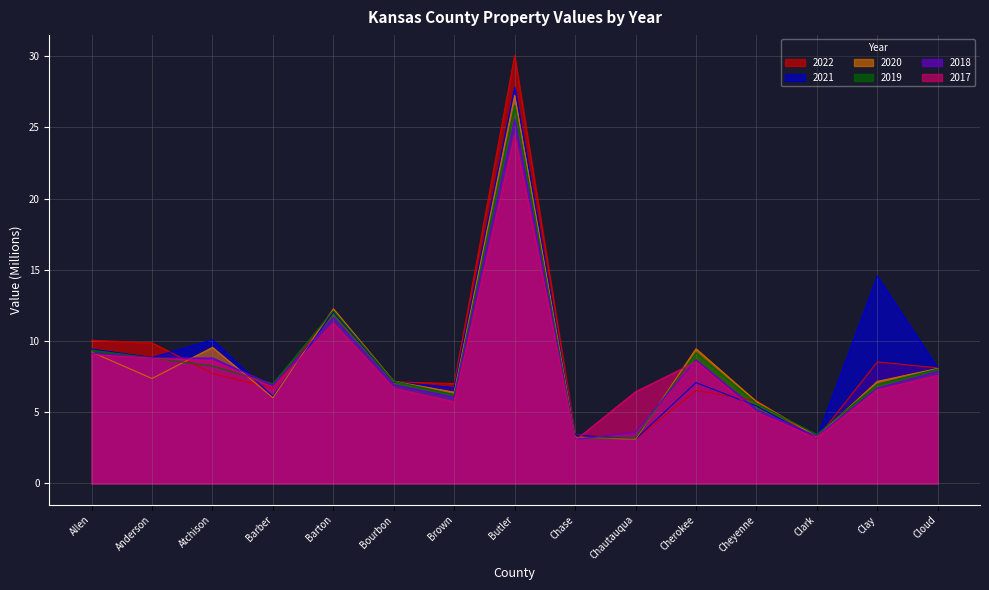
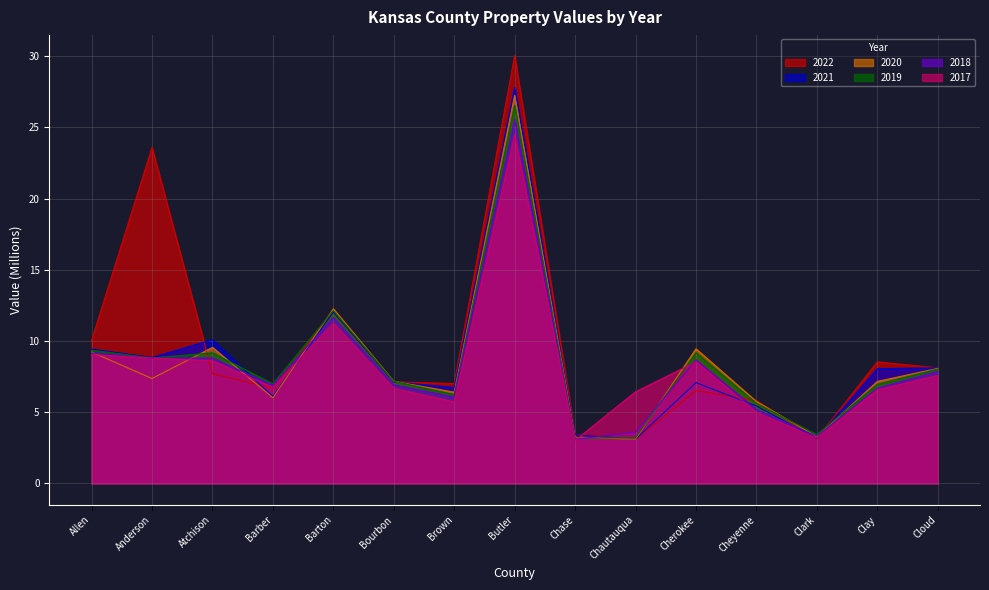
  {
    "2022": {
      "Allen": 10.0,
-     "Anderson": 9.9,
+     "Anderson": 23.6,
      "Atchison": 7.7,
      "Brown": 7.0,
      "Butler": 30.0,
      "Cherokee": 6.5,
      "Clay": 8.5
    },
    "2021": {
      "Atchison": 10.1,
      "Brown": 6.7,
      "Butler": 27.8,
      "Cherokee": 7.1,
      "Cheyenne": 5.4,
-     "Clay": 14.5
+     "Clay": 8.1
    },
    "2020": {
      "Anderson": 7.4,
      "Atchison": 9.5,
      "Butler": 27.2,
      "Cherokee": 9.5,
      "Clay": 7.2
    },
    "2019": {
-     "Atchison": 8.2,
+     "Atchison": 9.2,
      "Butler": 26.5,
      "Cherokee": 9.2,
      "Clay": 7.0
    },
    "2018": {
      "Atchison": 8.8,
      "Barton": 11.6,
      "Bourbon": 6.9,
      "Butler": 25.6,
      "Chautauqua": 3.6,
      "Cheyenne": 5.2
    },
    "2017": {
      "Atchison": 8.6,
      "Barton": 11.3,
      "Bourbon": 6.7,
      "Brown": 5.7,
      "Butler": 24.5,
      "Chautauqua": 6.4,
      "Cheyenne": 5.0,
      "Cloud": 7.6
    }
  }
